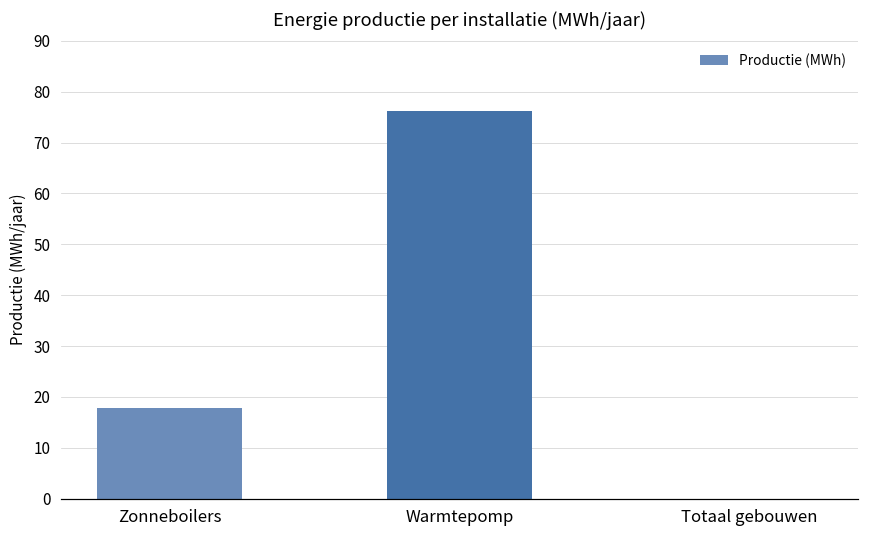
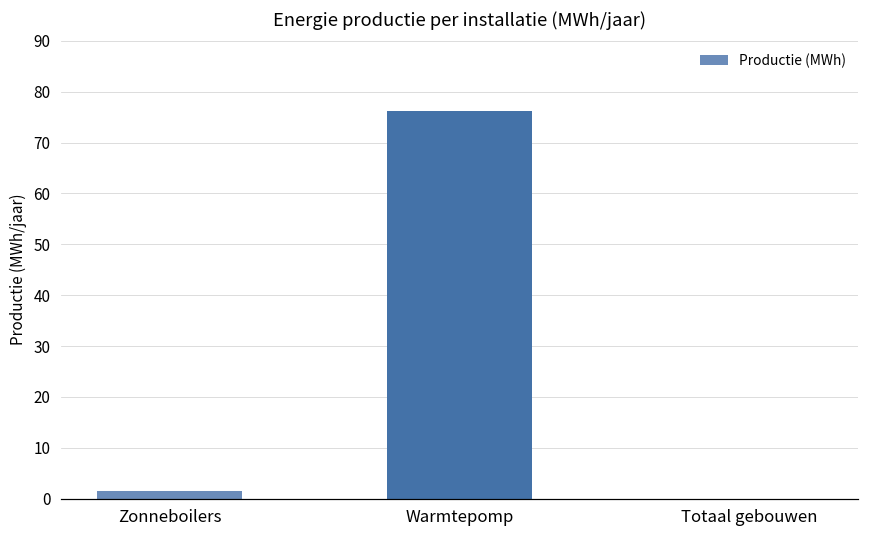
  {
-   "Zonneboilers": 18,
+   "Zonneboilers": 2,
    "Warmtepomp": 76,
    "Totaal gebouwen": 0
  }
